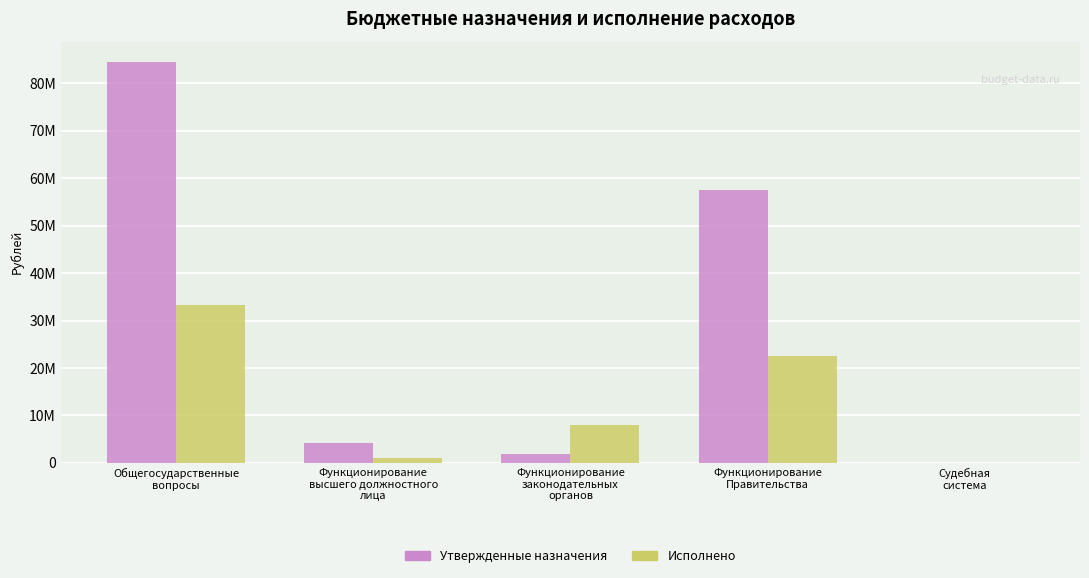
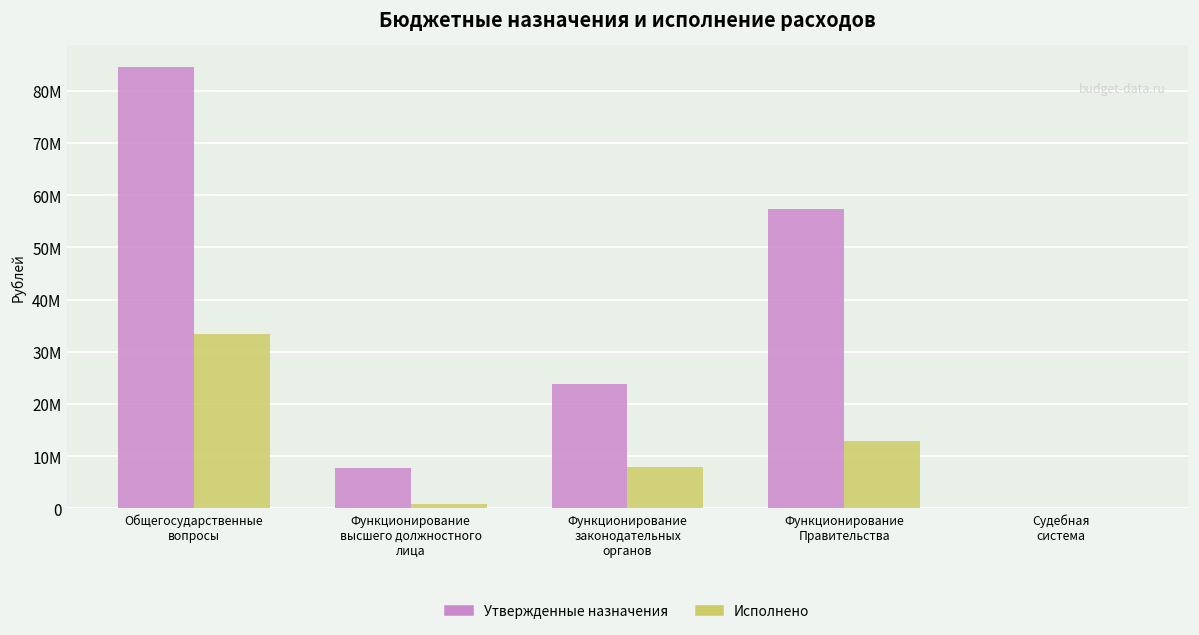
  {
    "Утвержденные назначения": {
      "Общегосударственные вопросы": 85000000,
-     "Функционирование высшего должностного лица": 4000000,
-     "Функционирование законодательных органов": 2000000,
+     "Функционирование высшего должностного лица": 8000000,
+     "Функционирование законодательных органов": 24000000,
      "Функционирование Правительства": 57000000
    },
    "Исполнено": {
      "Общегосударственные вопросы": 33000000,
      "Функционирование высшего должностного лица": 1000000,
      "Функционирование законодательных органов": 8000000,
-     "Функционирование Правительства": 22000000,
+     "Функционирование Правительства": 13000000,
      "Судебная система": 0
    }
  }
